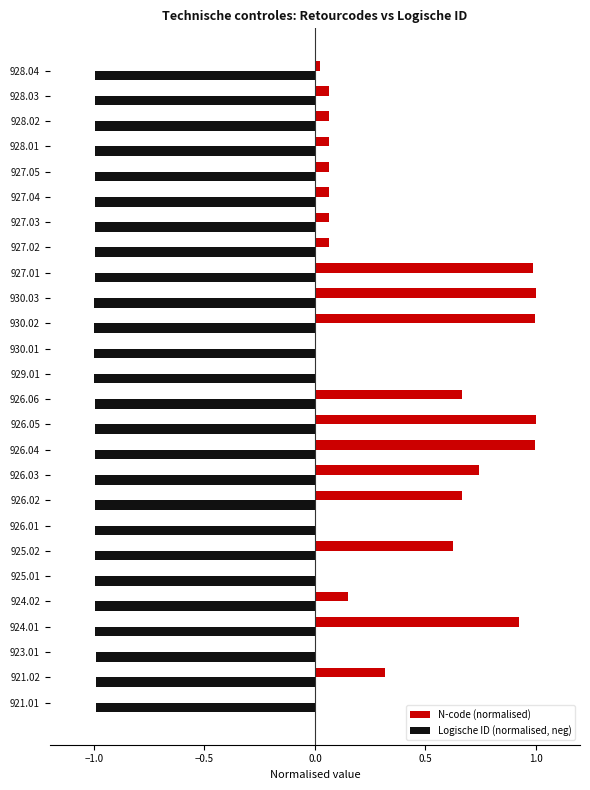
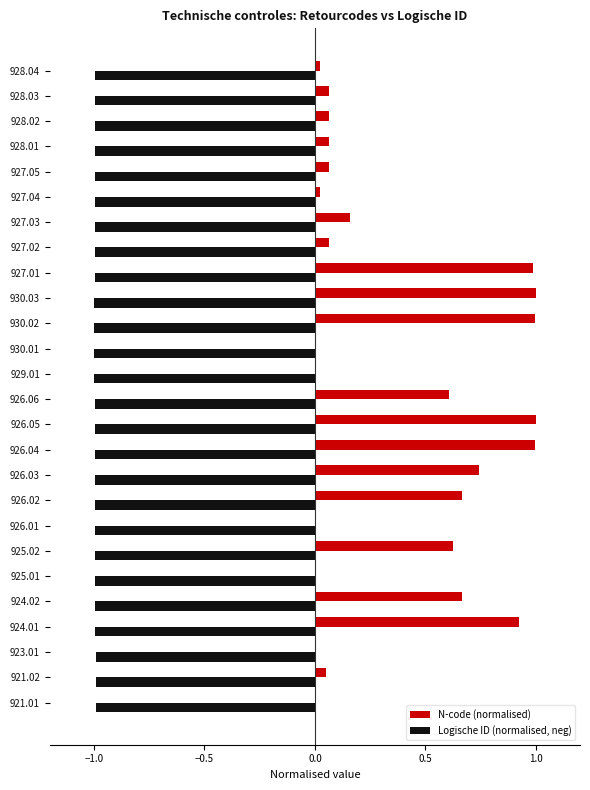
  {
    "N-code (normalised)": {
      "928.04": 0.02,
      "928.03": 0.06,
      "928.02": 0.06,
      "928.01": 0.06,
      "927.05": 0.06,
-     "927.04": 0.06,
-     "927.03": 0.06,
+     "927.04": 0.02,
+     "927.03": 0.16,
      "927.02": 0.06,
      "927.01": 0.99,
      "930.03": 1.00,
      "930.02": 1.00,
-     "926.06": 0.67,
+     "926.06": 0.61,
      "926.05": 1.00,
      "926.04": 1.00,
      "926.03": 0.74,
      "926.02": 0.67,
      "925.02": 0.62,
-     "924.02": 0.15,
+     "924.02": 0.67,
      "924.01": 0.92,
-     "921.02": 0.32
+     "921.02": 0.05
    },
    "Logische ID (normalised, neg)": {
      "928.04": -1.00,
      "928.03": -1.00,
      "928.02": -1.00,
      "928.01": -1.00,
      "927.05": -1.00,
      "927.04": -1.00,
      "927.03": -1.00,
      "927.02": -1.00,
      "927.01": -1.00,
      "930.03": -1.00,
      "930.02": -1.00,
      "930.01": -1.00,
      "929.01": -1.00,
      "926.06": -1.00,
      "926.05": -1.00,
      "926.04": -1.00,
      "926.03": -1.00,
      "926.02": -1.00,
      "926.01": -1.00,
      "925.02": -0.99,
      "925.01": -0.99,
      "924.02": -0.99,
      "924.01": -0.99,
      "923.01": -0.99,
      "921.02": -0.99,
      "921.01": -0.99
    }
  }
